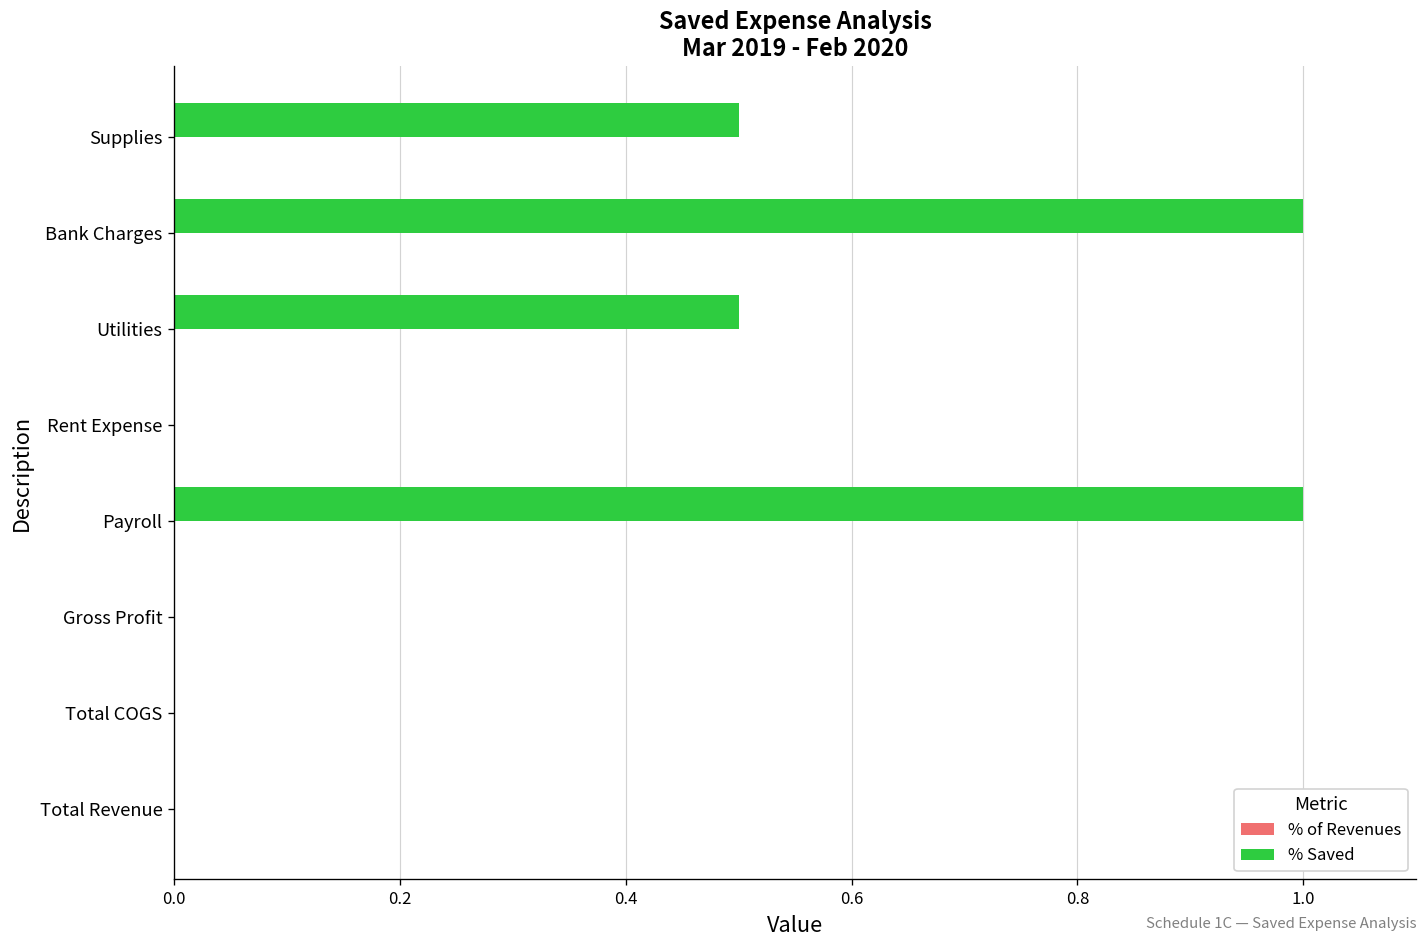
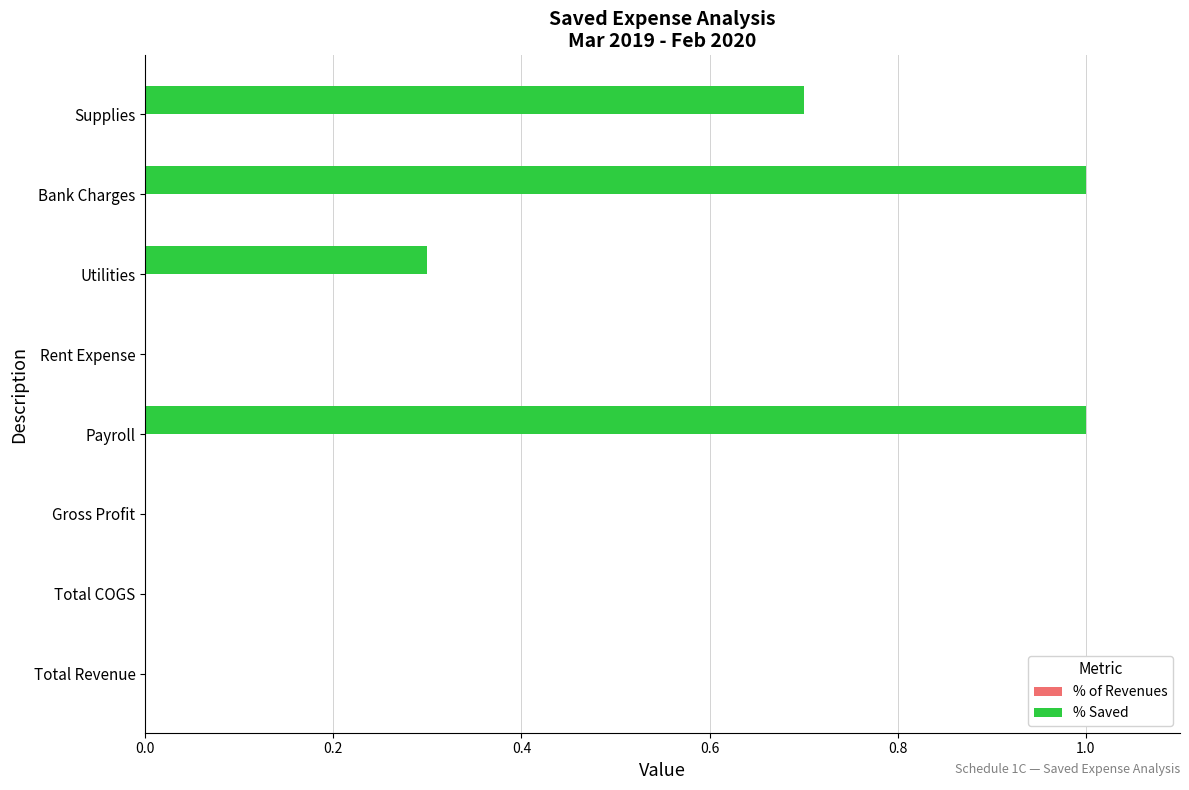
  {
    "% of Revenues": {
      "Supplies": 0.0,
      "Bank Charges": 0.0,
      "Utilities": 0.0,
      "Rent Expense": 0.0,
      "Payroll": 0.0,
      "Gross Profit": 0.0,
      "Total COGS": 0.0,
      "Total Revenue": 0.0
    },
    "% Saved": {
-     "Supplies": 0.5,
+     "Supplies": 0.7,
      "Bank Charges": 1.0,
-     "Utilities": 0.5,
+     "Utilities": 0.3,
      "Rent Expense": 0.0,
      "Payroll": 1.0,
      "Gross Profit": 0.0,
      "Total COGS": 0.0,
      "Total Revenue": 0.0
    }
  }
